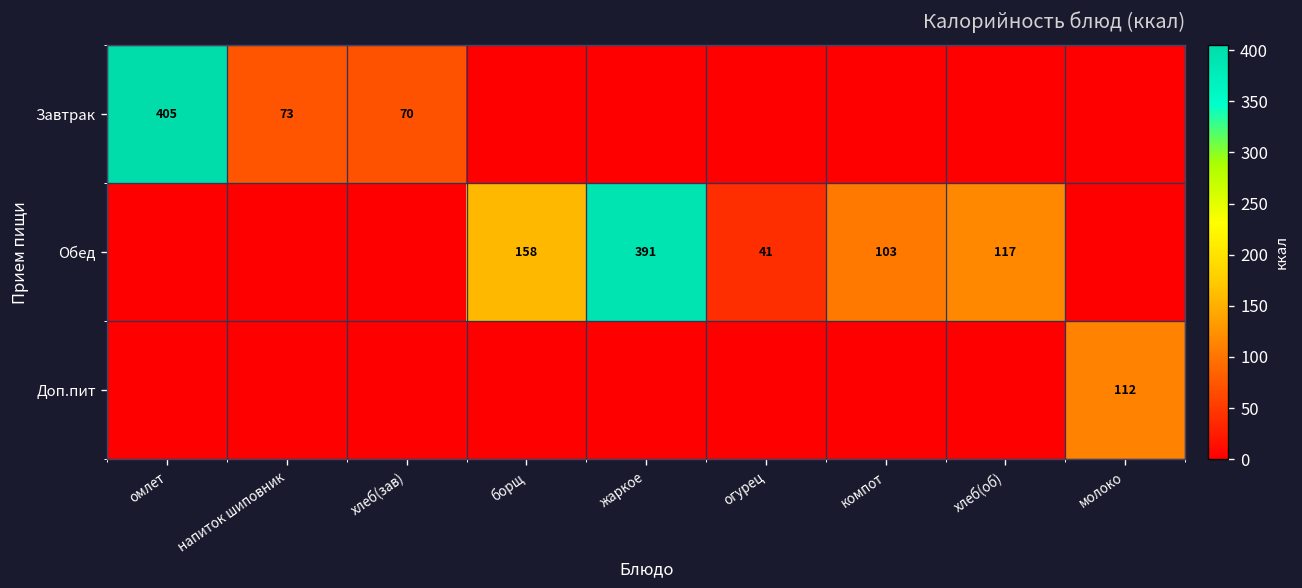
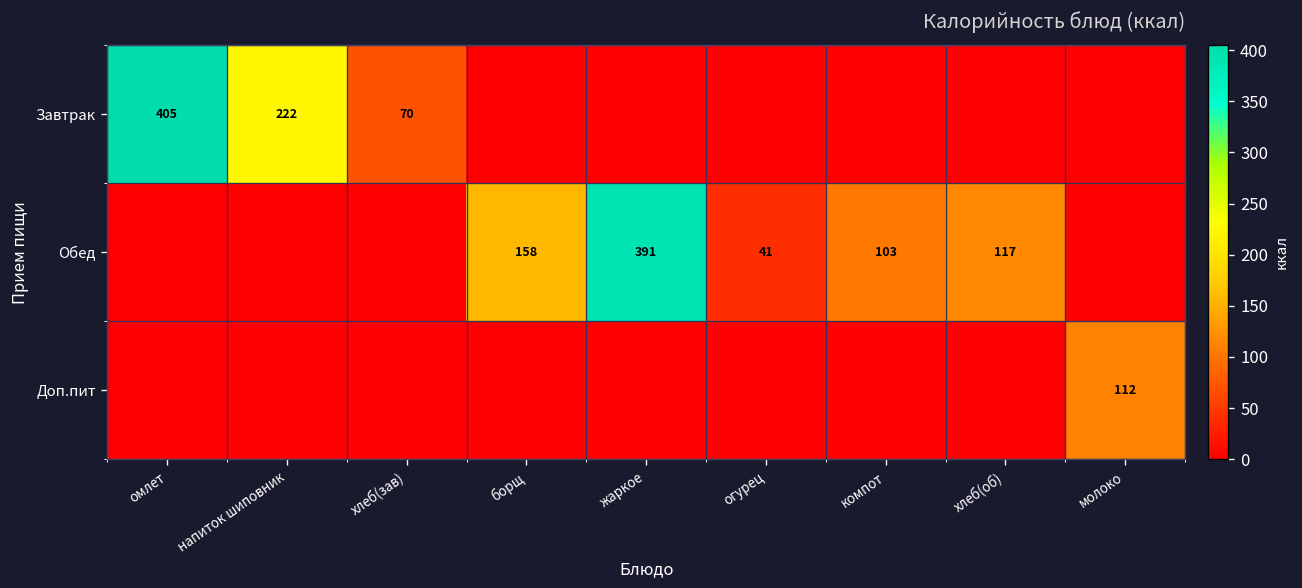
  {
    "Завтрак": {
      "омлет": 405,
-     "напиток шиповник": 73,
+     "напиток шиповник": 222,
      "хлеб(зав)": 70
    },
    "Обед": {
      "борщ": 158,
      "жаркое": 391,
      "огурец": 41,
      "компот": 103,
      "хлеб(об)": 117
    },
    "Доп.пит": {
      "молоко": 112
    }
  }
